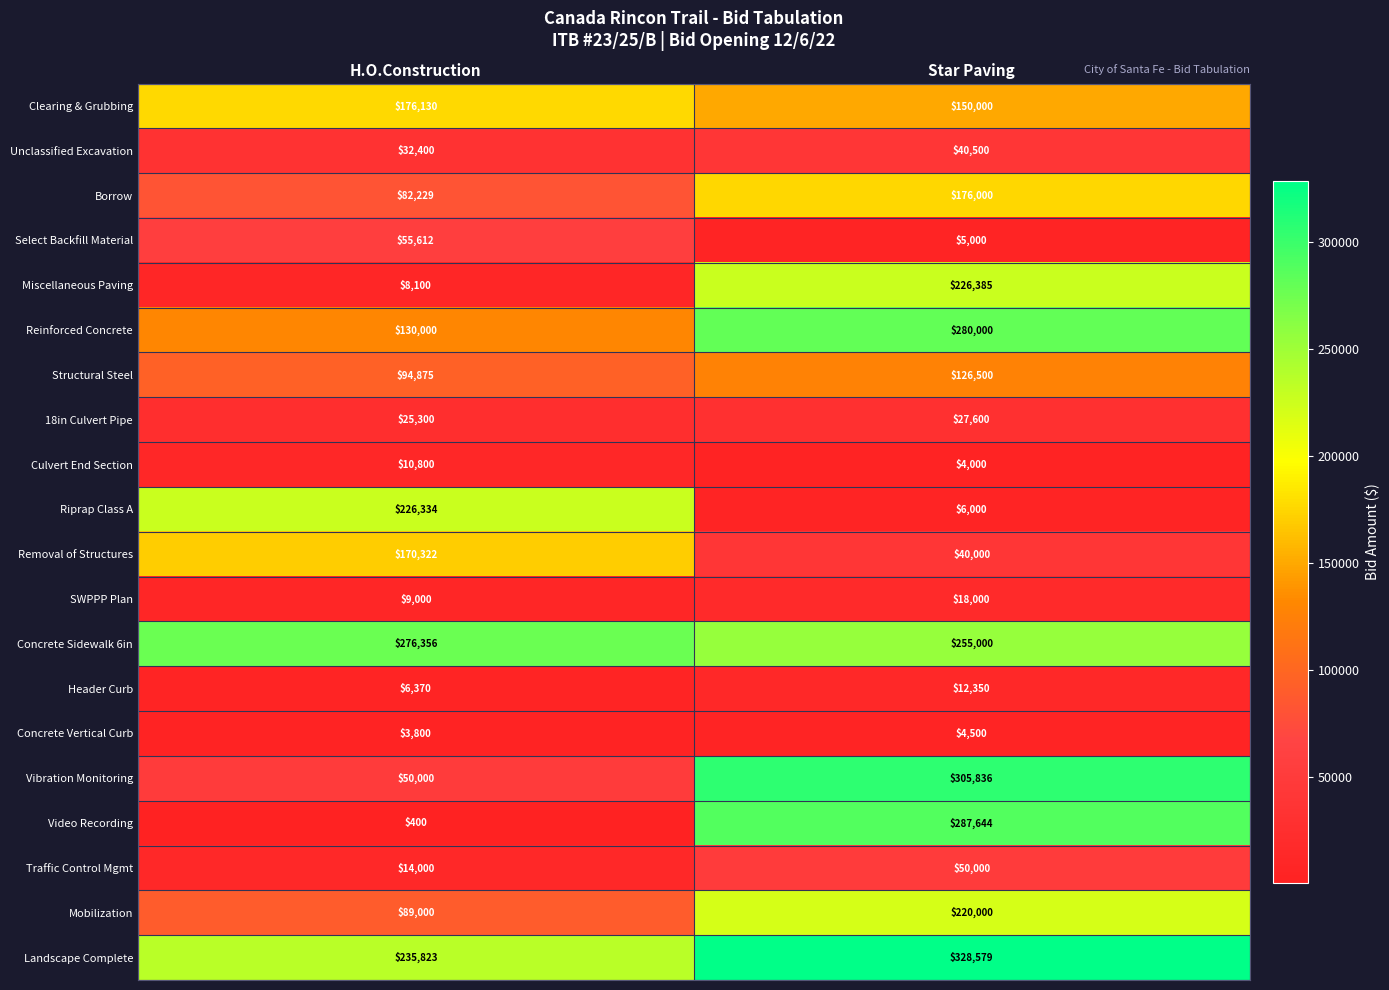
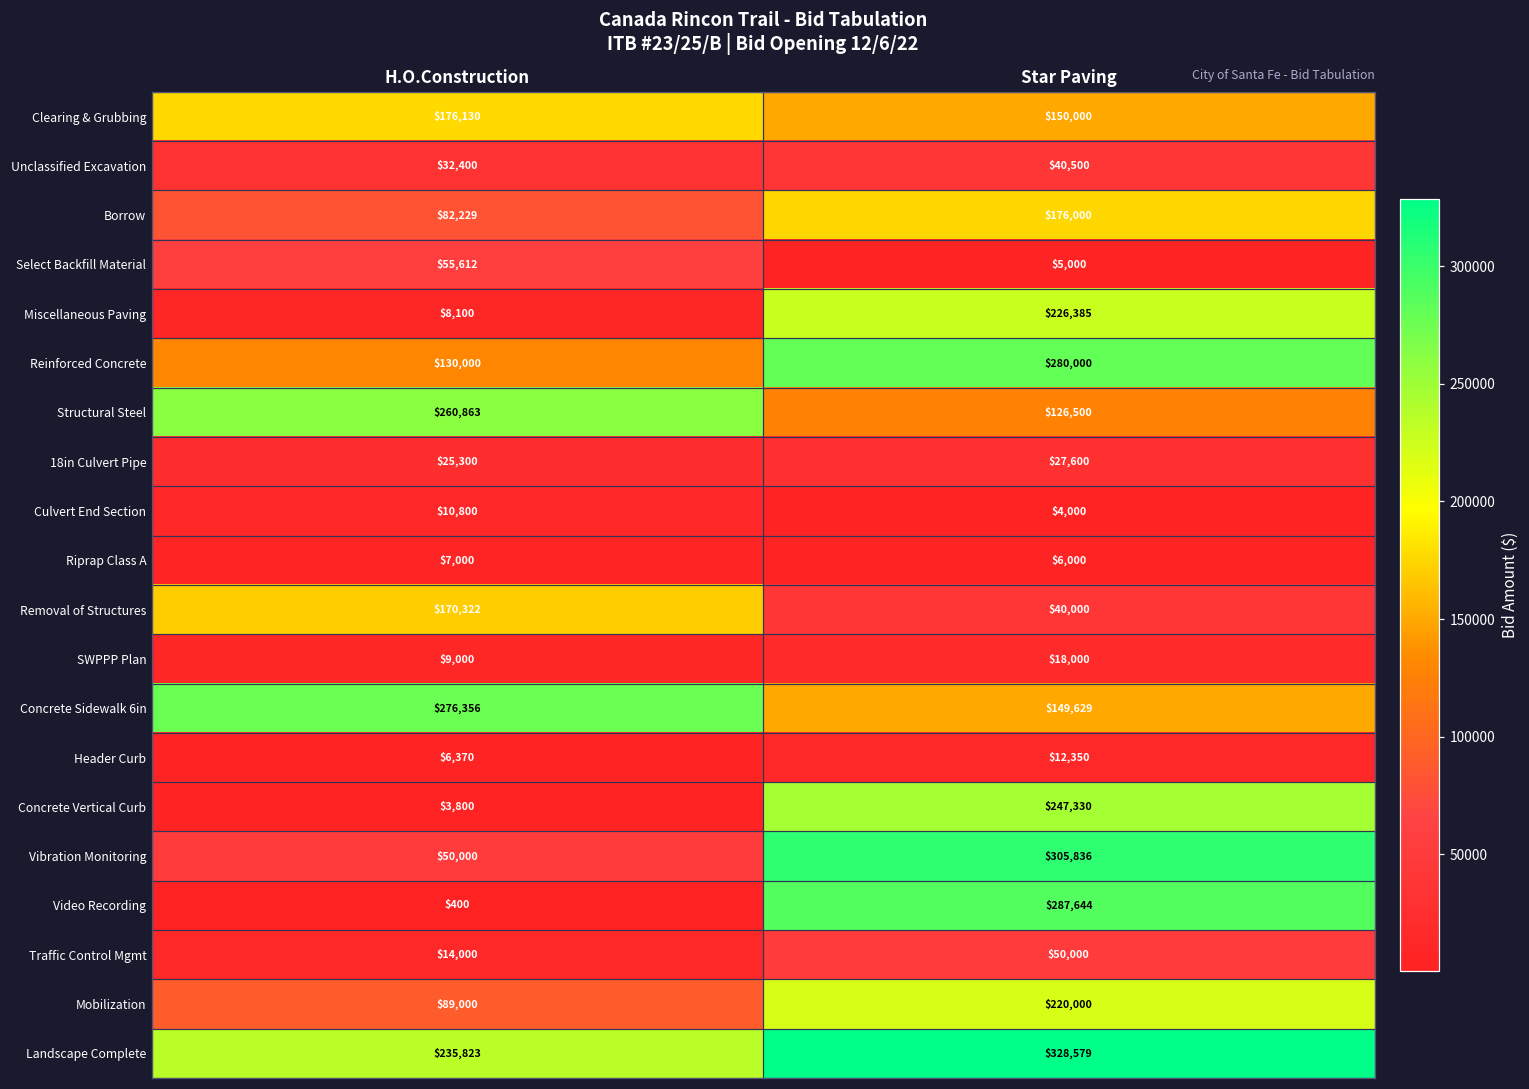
  {
    "Clearing & Grubbing": {
      "H.O.Construction": "$176,130",
      "Star Paving": "$150,000"
    },
    "Unclassified Excavation": {
      "H.O.Construction": "$32,400",
      "Star Paving": "$40,500"
    },
    "Borrow": {
      "H.O.Construction": "$82,229",
      "Star Paving": "$176,000"
    },
    "Select Backfill Material": {
      "H.O.Construction": "$55,612",
      "Star Paving": "$5,000"
    },
    "Miscellaneous Paving": {
      "H.O.Construction": "$8,100",
      "Star Paving": "$226,385"
    },
    "Reinforced Concrete": {
      "H.O.Construction": "$130,000",
      "Star Paving": "$280,000"
    },
    "Structural Steel": {
-     "H.O.Construction": "$94,875",
+     "H.O.Construction": "$260,863",
      "Star Paving": "$126,500"
    },
    "18in Culvert Pipe": {
      "H.O.Construction": "$25,300",
      "Star Paving": "$27,600"
    },
    "Culvert End Section": {
      "H.O.Construction": "$10,800",
      "Star Paving": "$4,000"
    },
    "Riprap Class A": {
-     "H.O.Construction": "$226,334",
+     "H.O.Construction": "$7,000",
      "Star Paving": "$6,000"
    },
    "Removal of Structures": {
      "H.O.Construction": "$170,322",
      "Star Paving": "$40,000"
    },
    "SWPPP Plan": {
      "H.O.Construction": "$9,000",
      "Star Paving": "$18,000"
    },
    "Concrete Sidewalk 6in": {
      "H.O.Construction": "$276,356",
-     "Star Paving": "$255,000"
+     "Star Paving": "$149,629"
    },
    "Header Curb": {
      "H.O.Construction": "$6,370",
      "Star Paving": "$12,350"
    },
    "Concrete Vertical Curb": {
      "H.O.Construction": "$3,800",
-     "Star Paving": "$4,500"
+     "Star Paving": "$247,330"
    },
    "Vibration Monitoring": {
      "H.O.Construction": "$50,000",
      "Star Paving": "$305,836"
    },
    "Video Recording": {
      "H.O.Construction": "$400",
      "Star Paving": "$287,644"
    },
    "Traffic Control Mgmt": {
      "H.O.Construction": "$14,000",
      "Star Paving": "$50,000"
    },
    "Mobilization": {
      "H.O.Construction": "$89,000",
      "Star Paving": "$220,000"
    },
    "Landscape Complete": {
      "H.O.Construction": "$235,823",
      "Star Paving": "$328,579"
    }
  }
